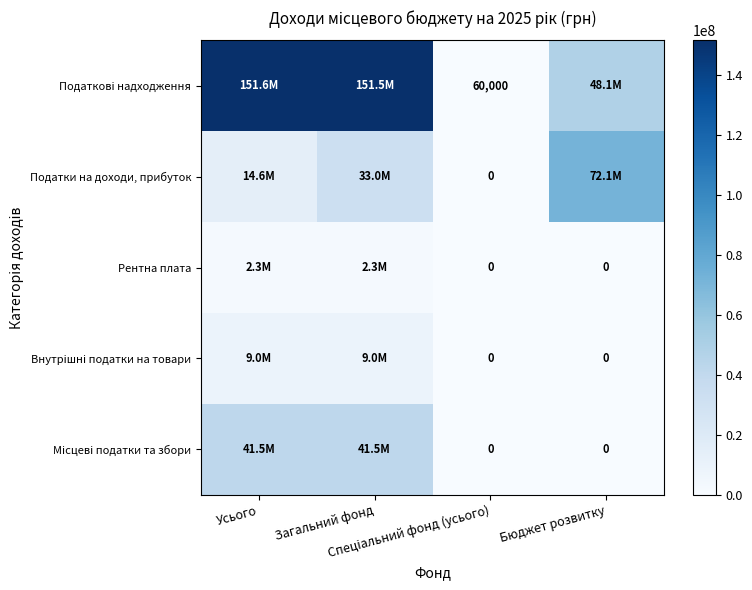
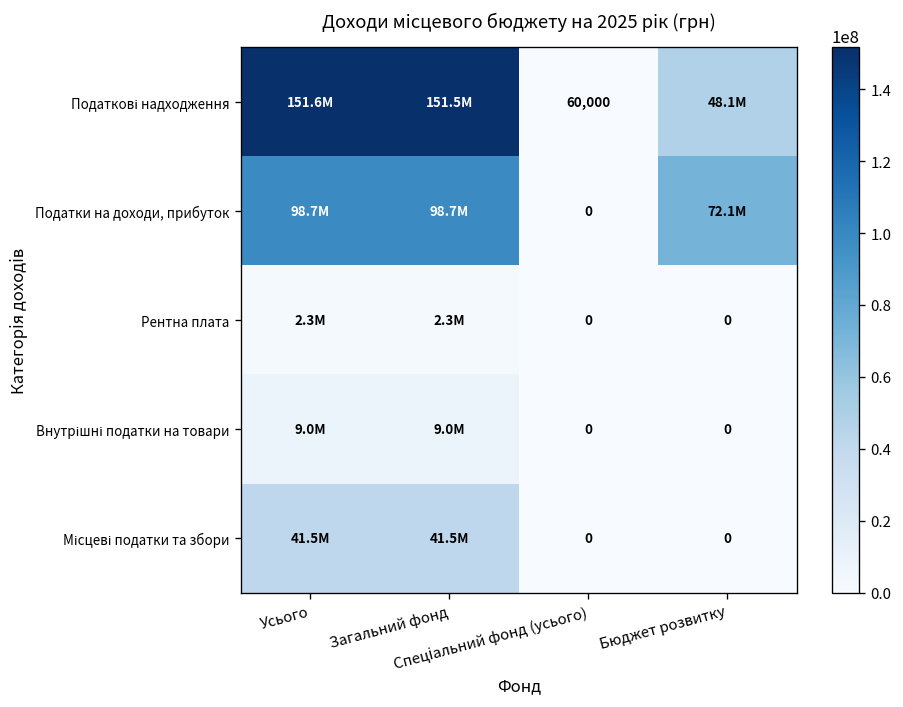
  {
    "Податкові надходження": {
      "Усього": "151.6M",
      "Загальний фонд": "151.5M",
      "Спеціальний фонд (усього)": "60,000",
      "Бюджет розвитку": "48.1M"
    },
    "Податки на доходи, прибуток": {
-     "Усього": "14.6M",
-     "Загальний фонд": "33.0M",
+     "Усього": "98.7M",
+     "Загальний фонд": "98.7M",
      "Спеціальний фонд (усього)": "0",
      "Бюджет розвитку": "72.1M"
    },
    "Рентна плата": {
      "Усього": "2.3M",
      "Загальний фонд": "2.3M",
      "Спеціальний фонд (усього)": "0",
      "Бюджет розвитку": "0"
    },
    "Внутрішні податки на товари": {
      "Усього": "9.0M",
      "Загальний фонд": "9.0M",
      "Спеціальний фонд (усього)": "0",
      "Бюджет розвитку": "0"
    },
    "Місцеві податки та збори": {
      "Усього": "41.5M",
      "Загальний фонд": "41.5M",
      "Спеціальний фонд (усього)": "0",
      "Бюджет розвитку": "0"
    }
  }
